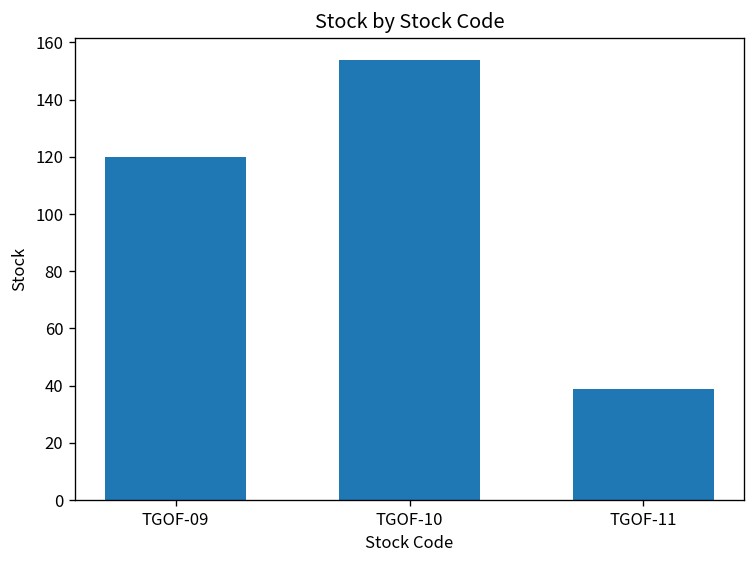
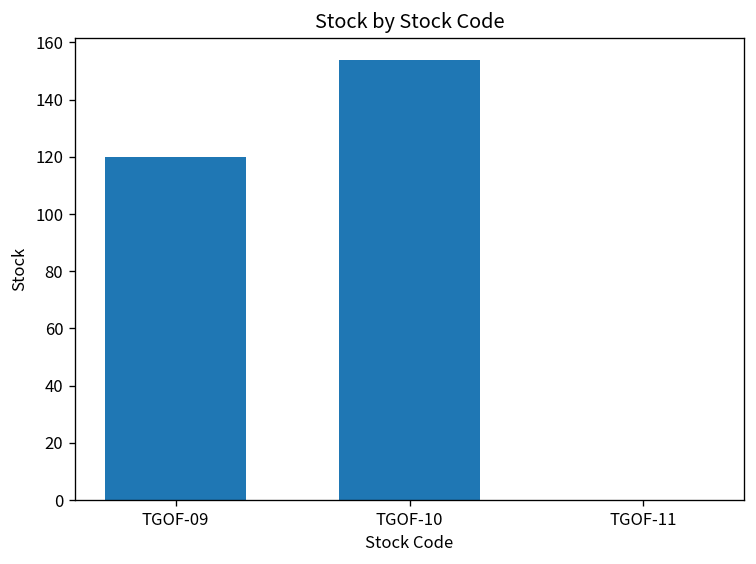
  {
    "TGOF-09": 120,
    "TGOF-10": 154,
-   "TGOF-11": 39
+   "TGOF-11": 0
  }
